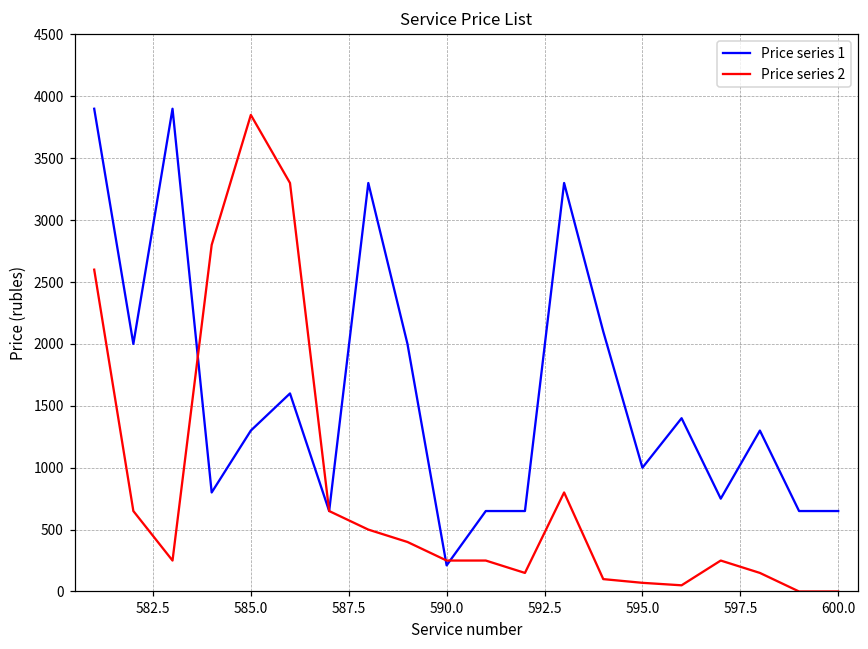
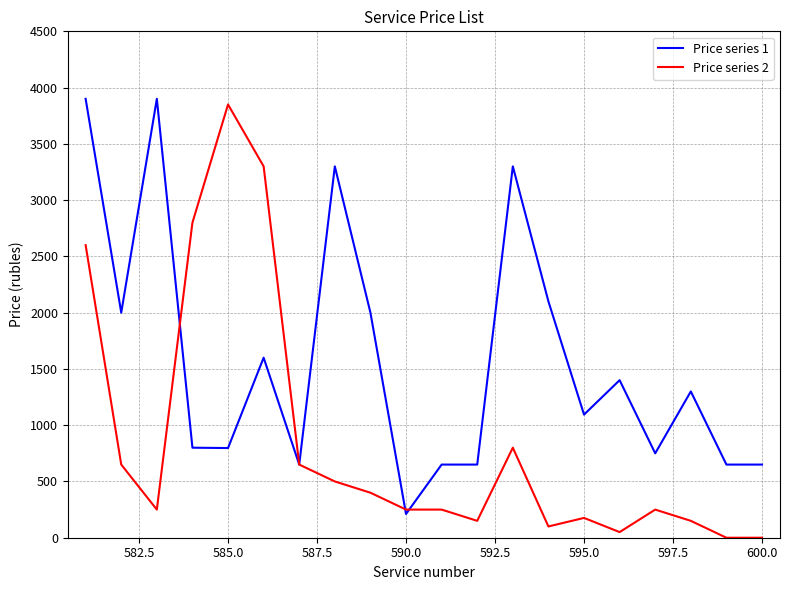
  {
    "Price series 1": {
-     "585.0": 1300,
+     "585.0": 800,
      "590.0": 210,
-     "595.0": 1000,
+     "595.0": 1090,
      "600.0": 650
    },
    "Price series 2": {
      "585.0": 3850,
      "590.0": 250,
-     "595.0": 70,
+     "595.0": 180,
      "600.0": 0
    }
  }
